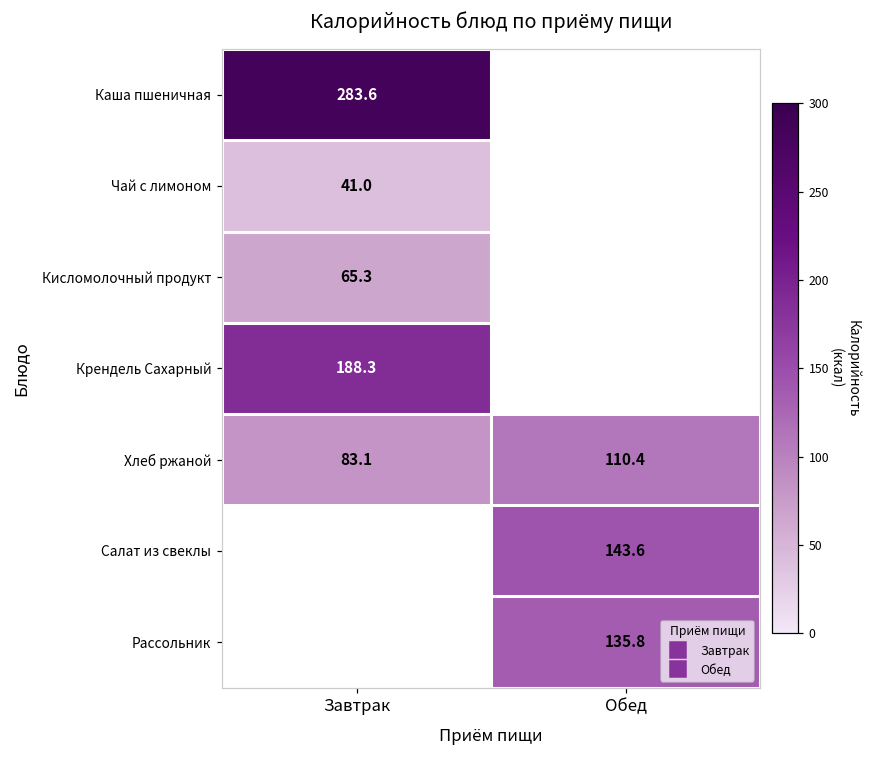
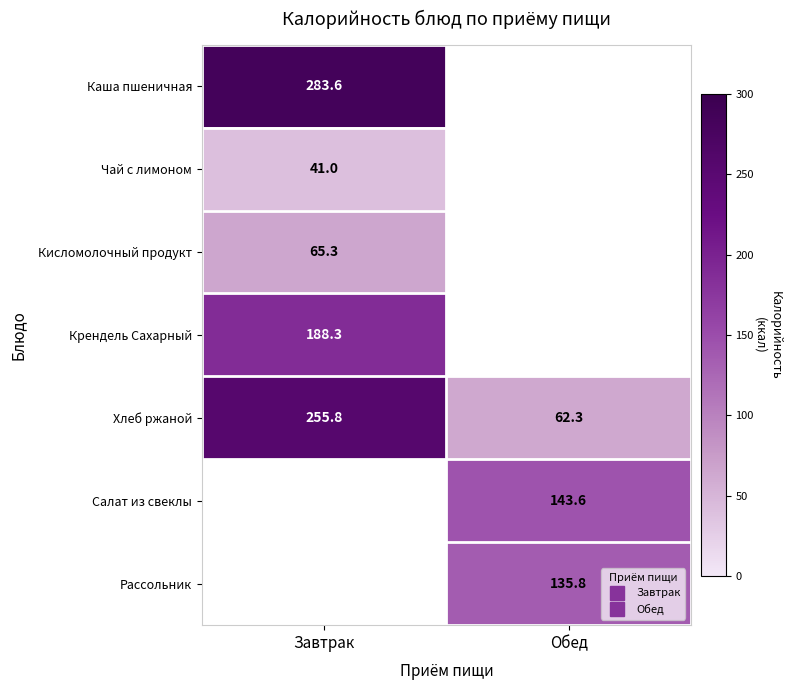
  {
    "Каша пшеничная": {
      "Завтрак": 283.6
    },
    "Чай с лимоном": {
      "Завтрак": 41.0
    },
    "Кисломолочный продукт": {
      "Завтрак": 65.3
    },
    "Крендель Сахарный": {
      "Завтрак": 188.3
    },
    "Хлеб ржаной": {
-     "Завтрак": 83.1,
-     "Обед": 110.4
+     "Завтрак": 255.8,
+     "Обед": 62.3
    },
    "Салат из свеклы": {
      "Обед": 143.6
    },
    "Рассольник": {
      "Обед": 135.8
    }
  }
